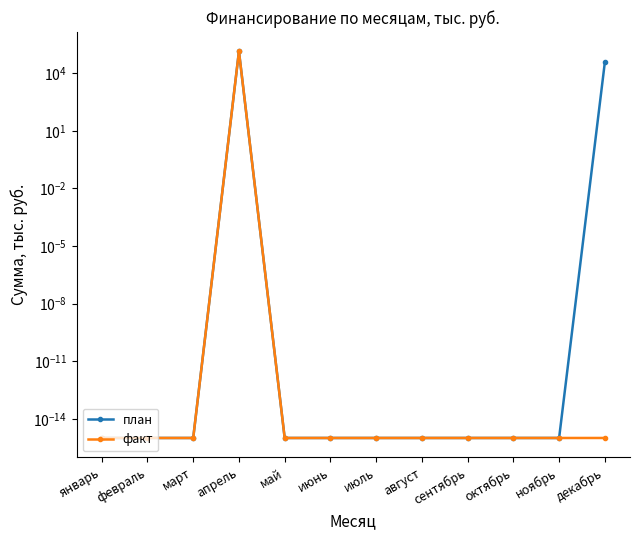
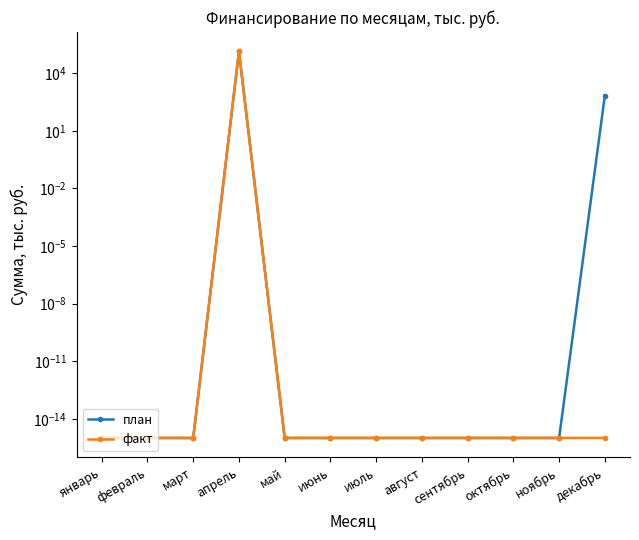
  {
    "план": {
-     "декабрь": 40000
+     "декабрь": 700
    },
    "факт": {
      "декабрь": 0.000000000000
    }
  }
